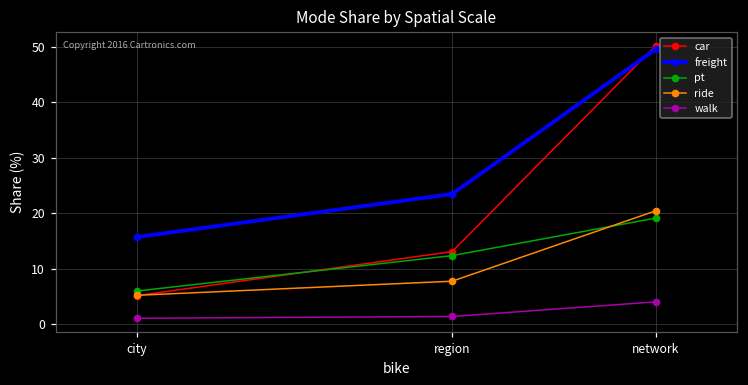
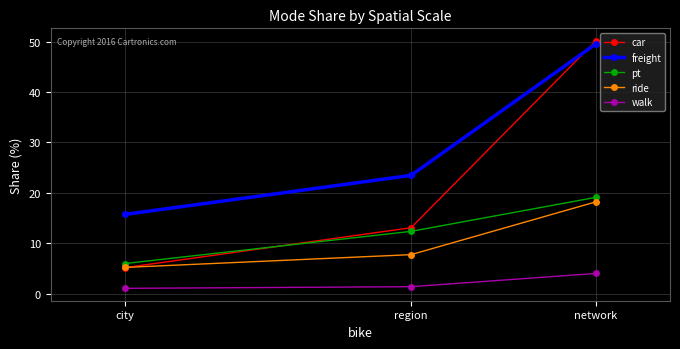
  {
    "car": {
      "region": 13,
      "network": 50
    },
    "freight": {
      "city": 16,
      "region": 23,
      "network": 50
    },
    "pt": {
      "city": 6,
      "region": 12,
      "network": 19
    },
    "ride": {
      "region": 8,
-     "network": 20
+     "network": 18
    },
    "walk": {
      "city": 1,
      "region": 1,
      "network": 4
    }
  }
